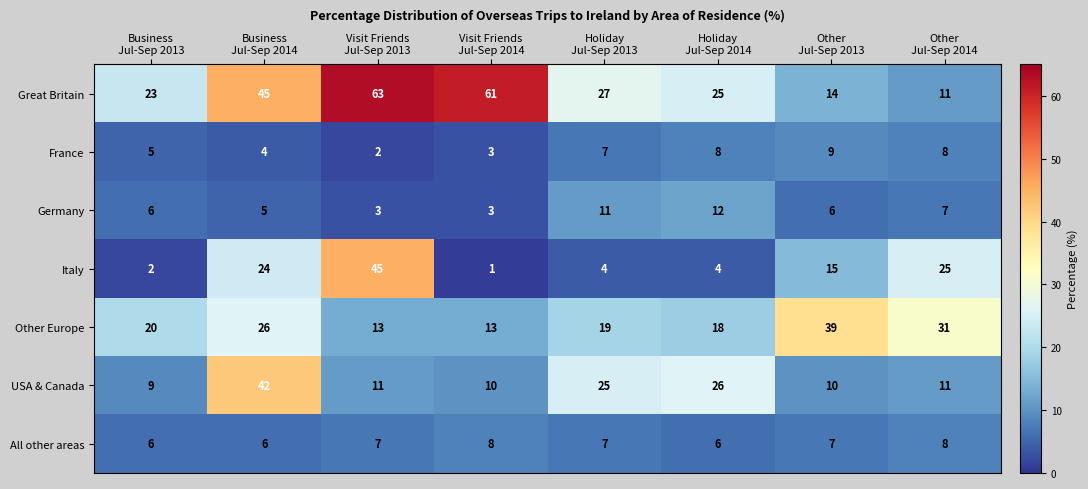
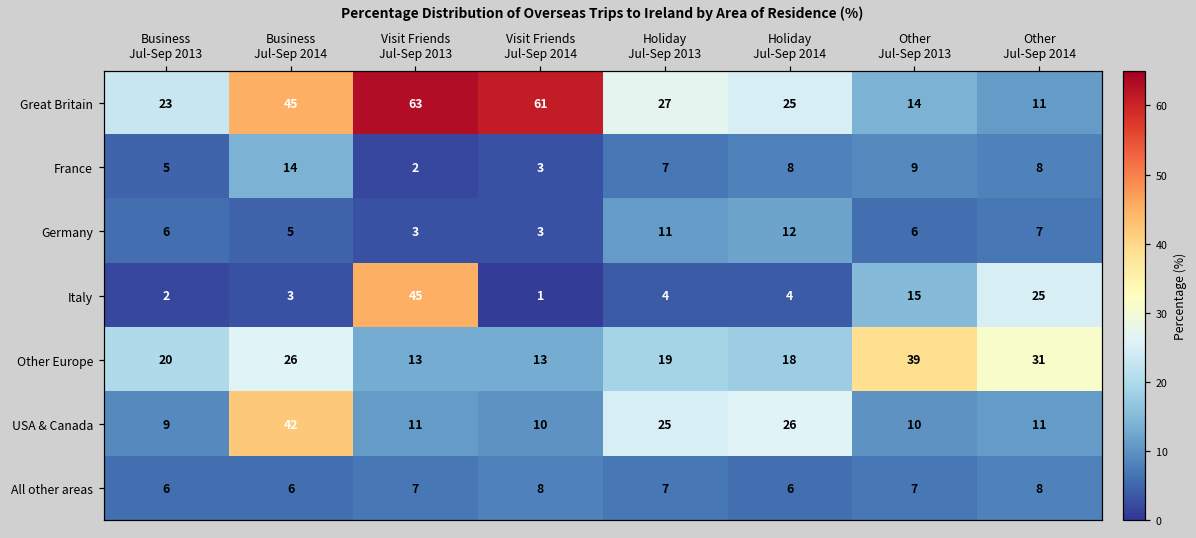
  {
    "Great Britain": {
      "Business Jul-Sep 2013": 23,
      "Business Jul-Sep 2014": 45,
      "Visit Friends Jul-Sep 2013": 63,
      "Visit Friends Jul-Sep 2014": 61,
      "Holiday Jul-Sep 2013": 27,
      "Holiday Jul-Sep 2014": 25,
      "Other Jul-Sep 2013": 14,
      "Other Jul-Sep 2014": 11
    },
    "France": {
      "Business Jul-Sep 2013": 5,
-     "Business Jul-Sep 2014": 4,
+     "Business Jul-Sep 2014": 14,
      "Visit Friends Jul-Sep 2013": 2,
      "Visit Friends Jul-Sep 2014": 3,
      "Holiday Jul-Sep 2013": 7,
      "Holiday Jul-Sep 2014": 8,
      "Other Jul-Sep 2013": 9,
      "Other Jul-Sep 2014": 8
    },
    "Germany": {
      "Business Jul-Sep 2013": 6,
      "Business Jul-Sep 2014": 5,
      "Visit Friends Jul-Sep 2013": 3,
      "Visit Friends Jul-Sep 2014": 3,
      "Holiday Jul-Sep 2013": 11,
      "Holiday Jul-Sep 2014": 12,
      "Other Jul-Sep 2013": 6,
      "Other Jul-Sep 2014": 7
    },
    "Italy": {
      "Business Jul-Sep 2013": 2,
-     "Business Jul-Sep 2014": 24,
+     "Business Jul-Sep 2014": 3,
      "Visit Friends Jul-Sep 2013": 45,
      "Visit Friends Jul-Sep 2014": 1,
      "Holiday Jul-Sep 2013": 4,
      "Holiday Jul-Sep 2014": 4,
      "Other Jul-Sep 2013": 15,
      "Other Jul-Sep 2014": 25
    },
    "Other Europe": {
      "Business Jul-Sep 2013": 20,
      "Business Jul-Sep 2014": 26,
      "Visit Friends Jul-Sep 2013": 13,
      "Visit Friends Jul-Sep 2014": 13,
      "Holiday Jul-Sep 2013": 19,
      "Holiday Jul-Sep 2014": 18,
      "Other Jul-Sep 2013": 39,
      "Other Jul-Sep 2014": 31
    },
    "USA & Canada": {
      "Business Jul-Sep 2013": 9,
      "Business Jul-Sep 2014": 42,
      "Visit Friends Jul-Sep 2013": 11,
      "Visit Friends Jul-Sep 2014": 10,
      "Holiday Jul-Sep 2013": 25,
      "Holiday Jul-Sep 2014": 26,
      "Other Jul-Sep 2013": 10,
      "Other Jul-Sep 2014": 11
    },
    "All other areas": {
      "Business Jul-Sep 2013": 6,
      "Business Jul-Sep 2014": 6,
      "Visit Friends Jul-Sep 2013": 7,
      "Visit Friends Jul-Sep 2014": 8,
      "Holiday Jul-Sep 2013": 7,
      "Holiday Jul-Sep 2014": 6,
      "Other Jul-Sep 2013": 7,
      "Other Jul-Sep 2014": 8
    }
  }
